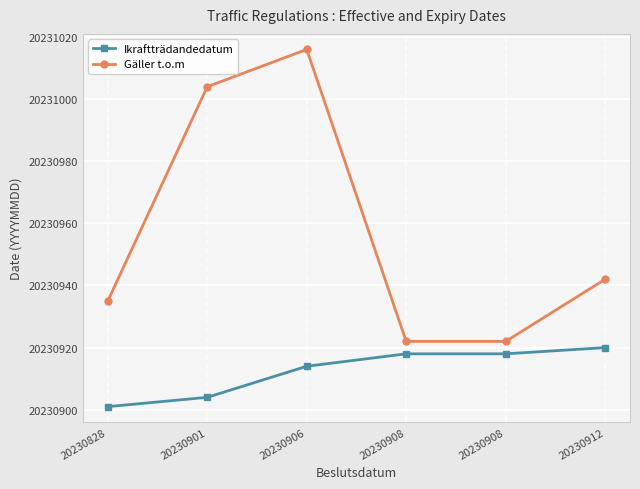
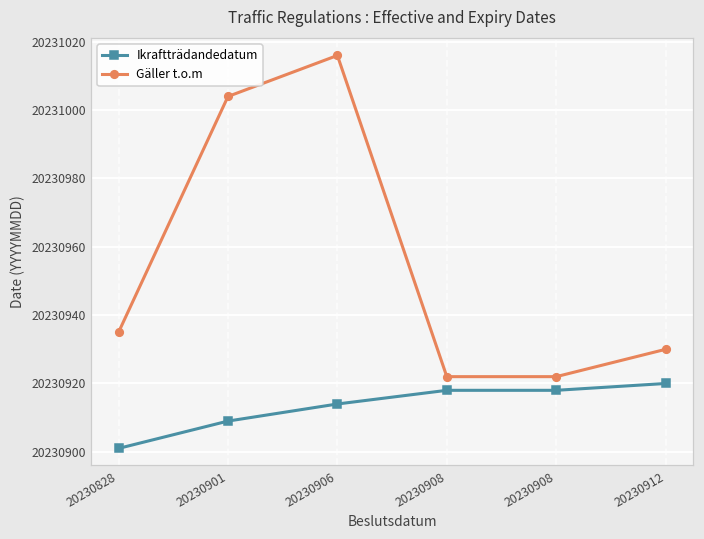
  {
    "Ikraftträdandedatum": {
      "20230828": 20230901,
-     "20230901": 20230904,
+     "20230901": 20230909,
      "20230906": 20230914,
      "20230912": 20230920
    },
    "Gäller t.o.m": {
      "20230828": 20230935,
      "20230901": 20231004,
      "20230906": 20231016,
-     "20230912": 20230942
+     "20230912": 20230930
    }
  }
